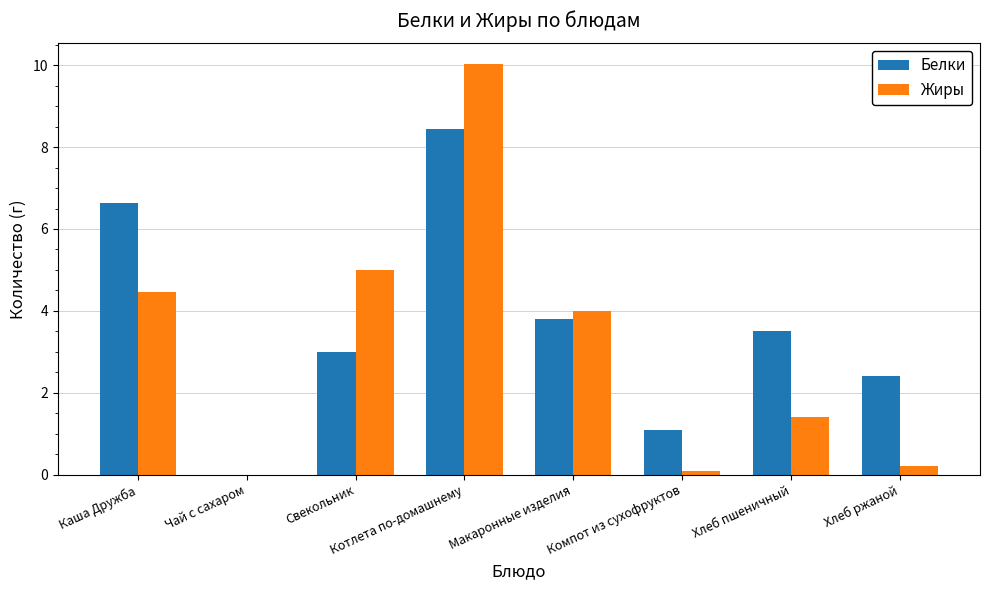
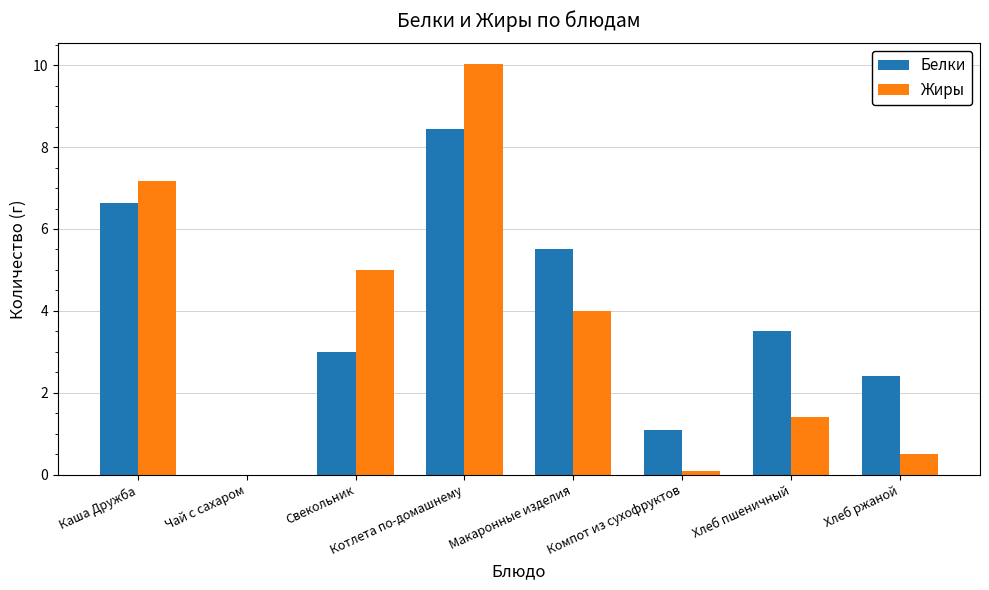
  {
    "Белки": {
      "Каша Дружба": 6.6,
      "Чай с сахаром": 0.0,
      "Свекольник": 3.0,
      "Котлета по-домашнему": 8.4,
-     "Макаронные изделия": 3.8,
+     "Макаронные изделия": 5.5,
      "Компот из сухофруктов": 1.1,
      "Хлеб пшеничный": 3.5,
      "Хлеб ржаной": 2.4
    },
    "Жиры": {
-     "Каша Дружба": 4.5,
+     "Каша Дружба": 7.2,
      "Чай с сахаром": 0.0,
      "Свекольник": 5.0,
      "Котлета по-домашнему": 10.0,
      "Макаронные изделия": 4.0,
      "Компот из сухофруктов": 0.1,
      "Хлеб пшеничный": 1.4,
-     "Хлеб ржаной": 0.2
+     "Хлеб ржаной": 0.5
    }
  }
